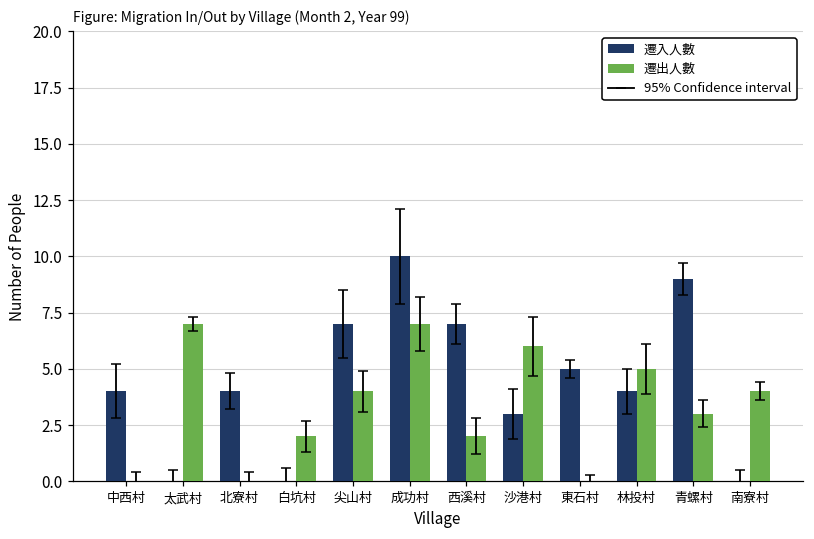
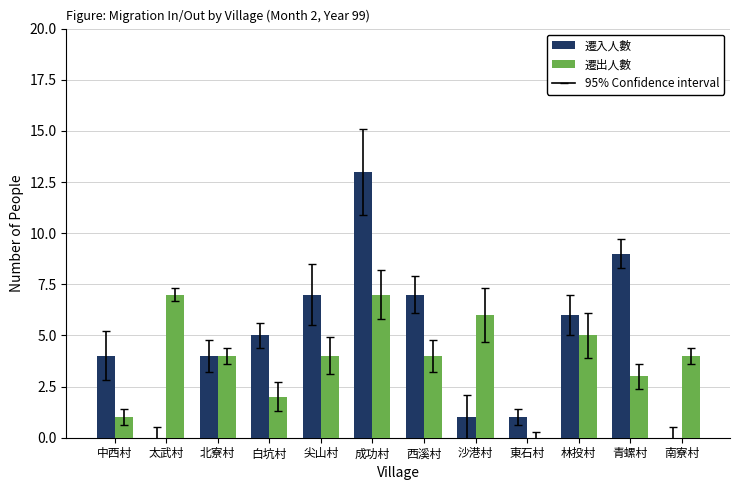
  {
    "遷入人數": {
      "中西村": 4,
      "太武村": 0,
      "北寮村": 4,
-     "白坑村": 0,
+     "白坑村": 5,
      "尖山村": 7,
-     "成功村": 10,
+     "成功村": 13,
      "西溪村": 7,
-     "沙港村": 3,
-     "東石村": 5,
-     "林投村": 4,
+     "沙港村": 1,
+     "東石村": 1,
+     "林投村": 6,
      "青螺村": 9,
      "南寮村": 0
    },
    "遷出人數": {
-     "中西村": 0,
+     "中西村": 1,
      "太武村": 7,
-     "北寮村": 0,
+     "北寮村": 4,
      "白坑村": 2,
      "尖山村": 4,
      "成功村": 7,
-     "西溪村": 2,
+     "西溪村": 4,
      "沙港村": 6,
      "東石村": 0,
      "林投村": 5,
      "青螺村": 3,
      "南寮村": 4
    }
  }
